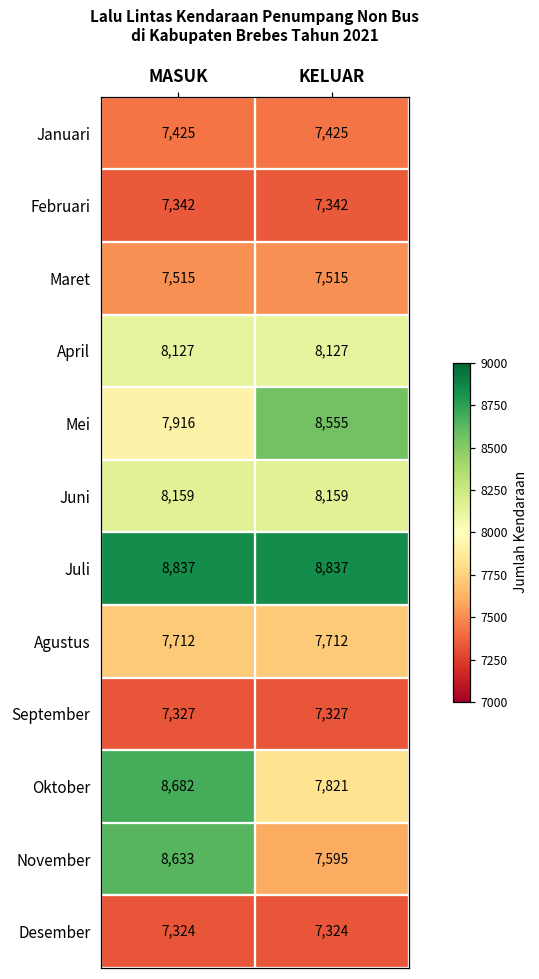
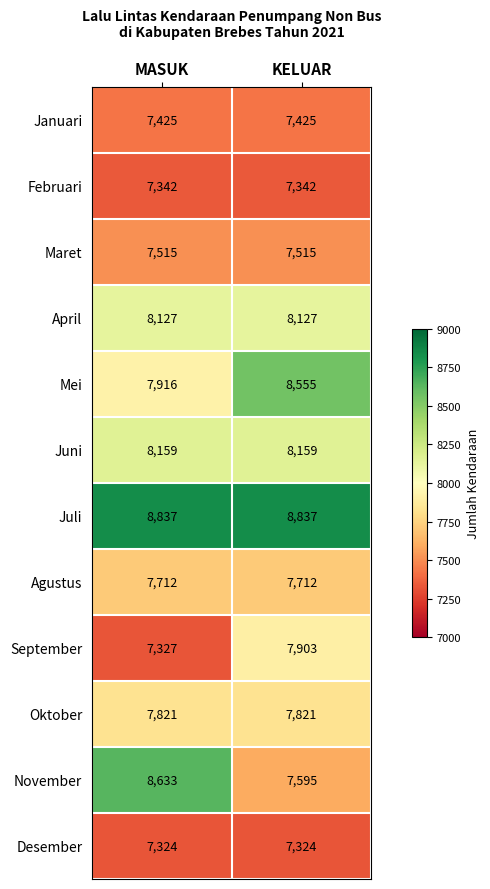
  {
    "Januari": {
      "MASUK": "7,425",
      "KELUAR": "7,425"
    },
    "Februari": {
      "MASUK": "7,342",
      "KELUAR": "7,342"
    },
    "Maret": {
      "MASUK": "7,515",
      "KELUAR": "7,515"
    },
    "April": {
      "MASUK": "8,127",
      "KELUAR": "8,127"
    },
    "Mei": {
      "MASUK": "7,916",
      "KELUAR": "8,555"
    },
    "Juni": {
      "MASUK": "8,159",
      "KELUAR": "8,159"
    },
    "Juli": {
      "MASUK": "8,837",
      "KELUAR": "8,837"
    },
    "Agustus": {
      "MASUK": "7,712",
      "KELUAR": "7,712"
    },
    "September": {
      "MASUK": "7,327",
-     "KELUAR": "7,327"
+     "KELUAR": "7,903"
    },
    "Oktober": {
-     "MASUK": "8,682",
+     "MASUK": "7,821",
      "KELUAR": "7,821"
    },
    "November": {
      "MASUK": "8,633",
      "KELUAR": "7,595"
    },
    "Desember": {
      "MASUK": "7,324",
      "KELUAR": "7,324"
    }
  }
